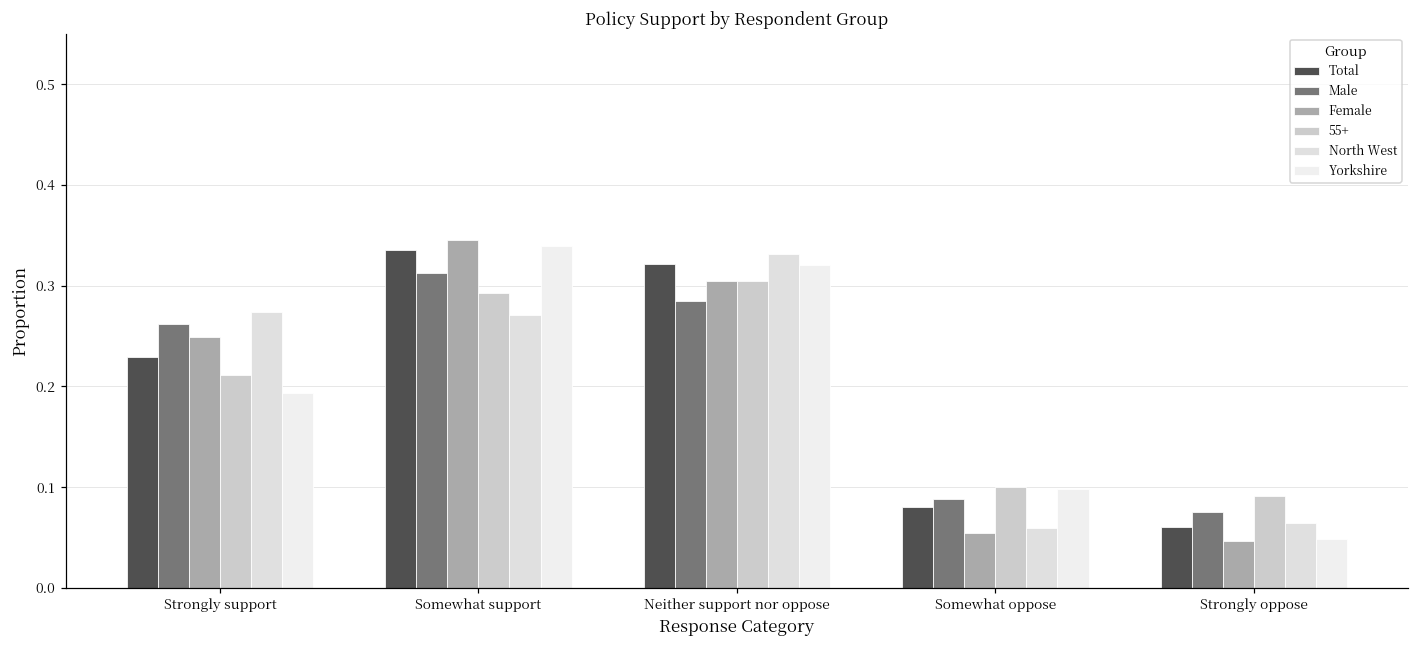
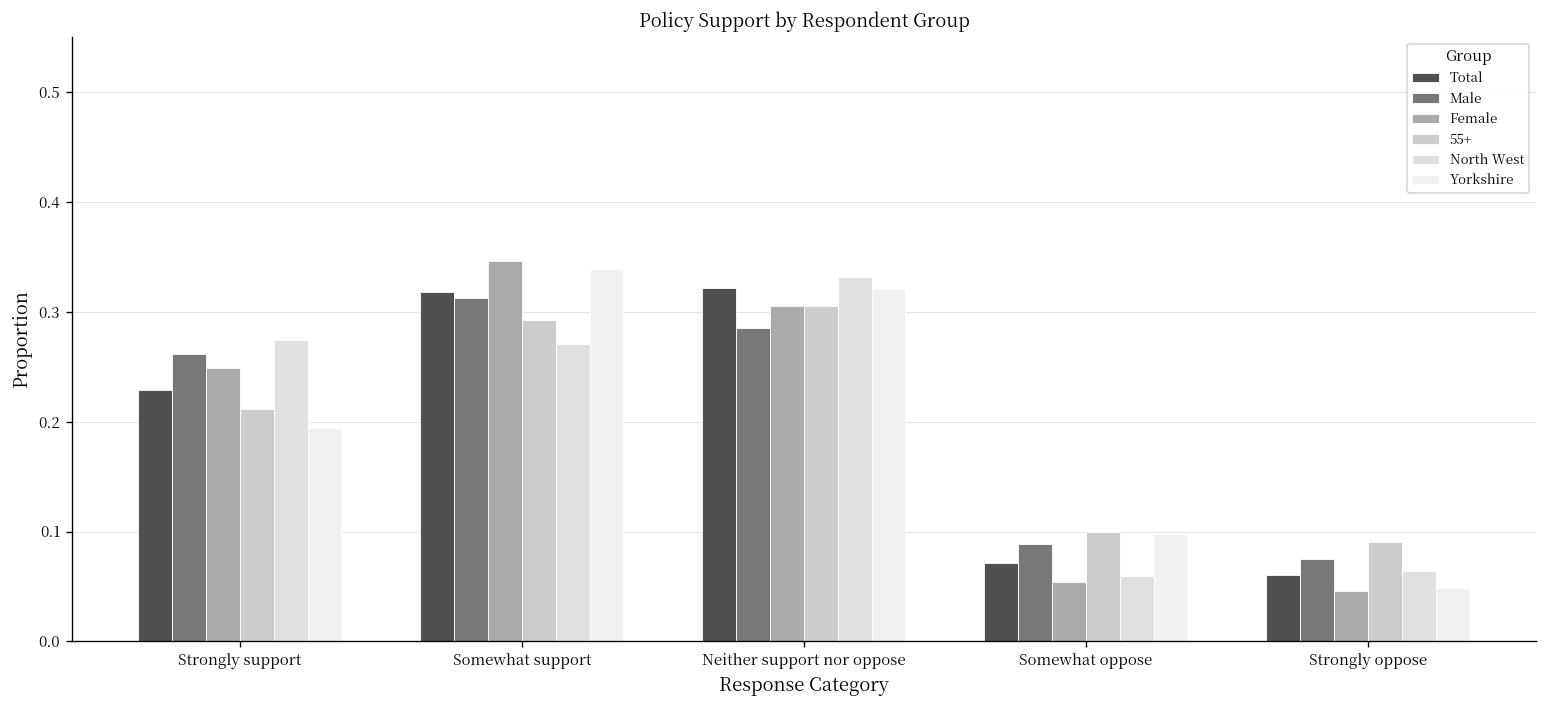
  {
    "Total": {
      "Strongly support": 0.23,
-     "Somewhat support": 0.34,
+     "Somewhat support": 0.32,
      "Neither support nor oppose": 0.32,
-     "Somewhat oppose": 0.08,
+     "Somewhat oppose": 0.07,
      "Strongly oppose": 0.06
    },
    "Male": {
      "Strongly support": 0.26,
      "Somewhat support": 0.31,
      "Neither support nor oppose": 0.29,
      "Somewhat oppose": 0.09,
      "Strongly oppose": 0.08
    }
  }
